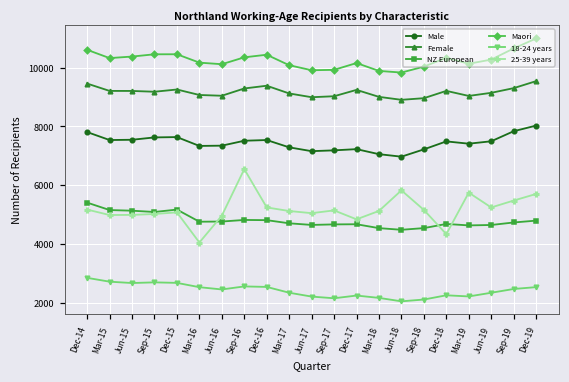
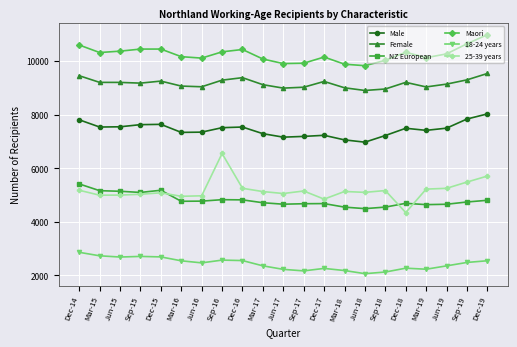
  {
    "25-39 years": {
      "Dec-14": 5200,
      "Mar-15": 5000,
      "Jun-15": 5000,
      "Dec-15": 5100,
-     "Mar-16": 4100,
+     "Mar-16": 5000,
      "Jun-16": 5000,
      "Sep-16": 6600,
      "Dec-16": 5300,
      "Mar-17": 5100,
      "Jun-17": 5100,
      "Sep-17": 5200,
      "Dec-17": 4800,
      "Mar-18": 5100,
-     "Jun-18": 5800,
+     "Jun-18": 5100,
      "Sep-18": 5200,
      "Dec-18": 4300,
-     "Mar-19": 5800,
+     "Mar-19": 5200,
      "Jun-19": 5300,
      "Sep-19": 5500,
      "Dec-19": 5700
    }
  }
